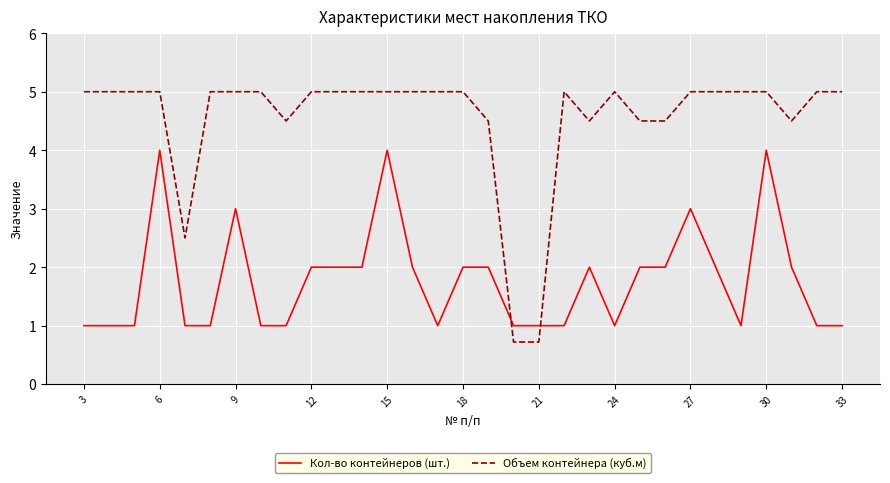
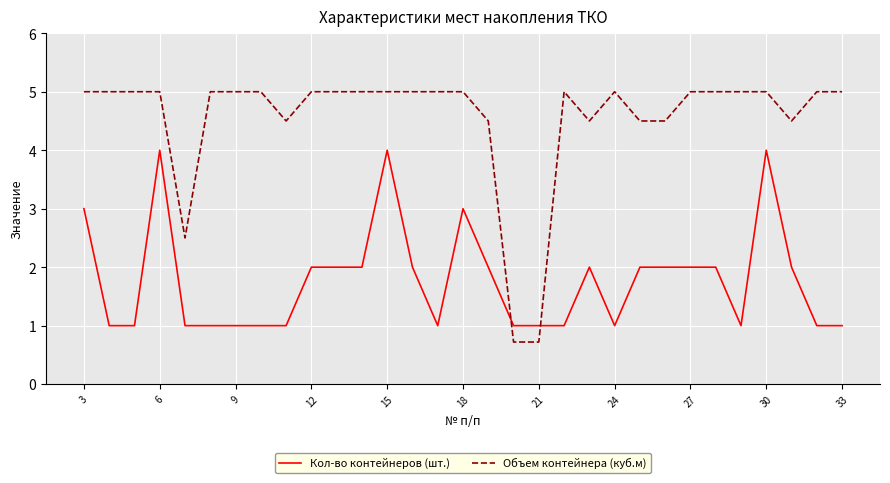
  {
    "Кол-во контейнеров (шт.)": {
-     "3": 1,
+     "3": 3,
      "6": 4,
-     "9": 3,
+     "9": 1,
      "12": 2,
      "15": 4,
-     "18": 2,
+     "18": 3,
      "21": 1,
      "24": 1,
-     "27": 3,
+     "27": 2,
      "30": 4,
      "33": 1
    },
    "Объем контейнера (куб.м)": {
      "3": 5,
      "6": 5,
      "9": 5,
      "12": 5,
      "15": 5,
      "18": 5,
      "21": 0.7,
      "24": 5,
      "27": 5,
      "30": 5,
      "33": 5
    }
  }
